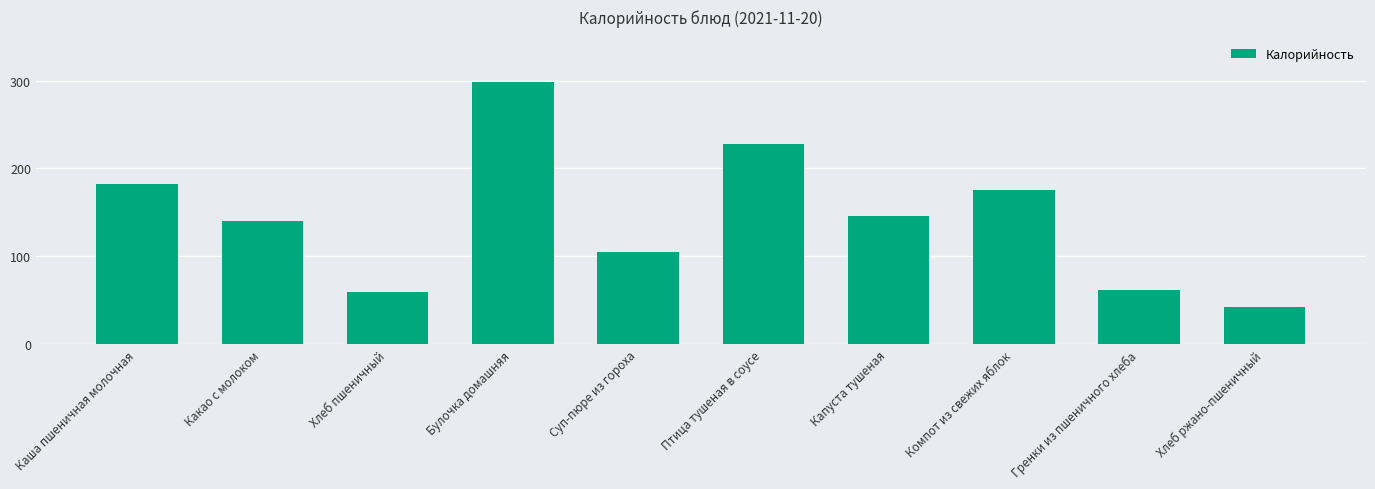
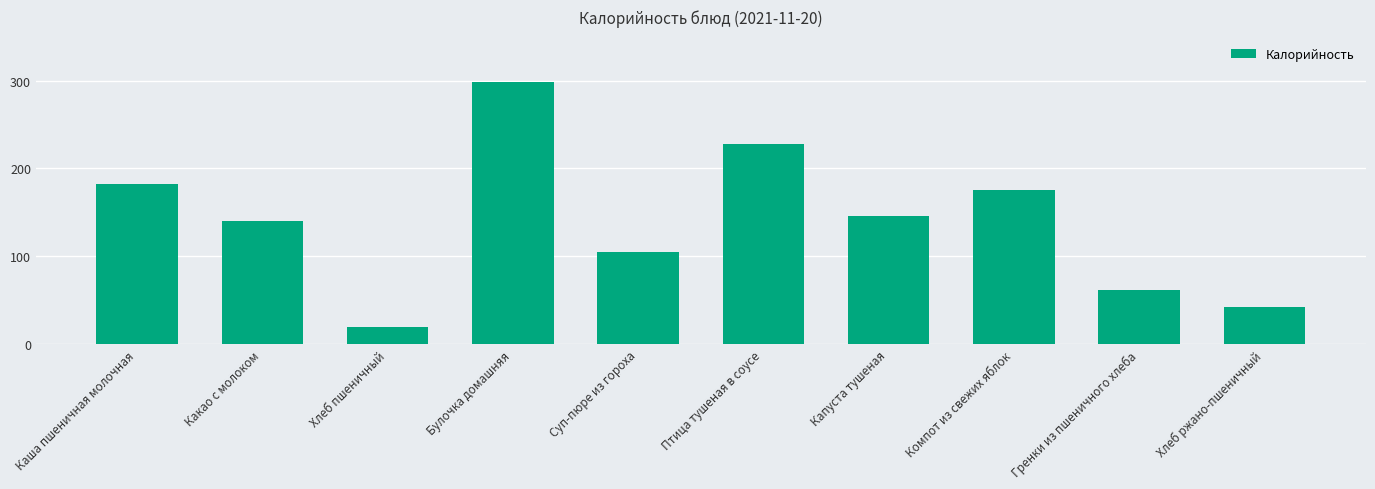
  {
    "Каша пшеничная молочная": 180,
    "Какао с молоком": 140,
-   "Хлеб пшеничный": 60,
+   "Хлеб пшеничный": 20,
    "Булочка домашняя": 300,
    "Суп-пюре из гороха": 100,
    "Птица тушеная в соусе": 230,
    "Капуста тушеная": 150,
    "Компот из свежих яблок": 180,
    "Гренки из пшеничного хлеба": 60,
    "Хлеб ржано-пшеничный": 40
  }
